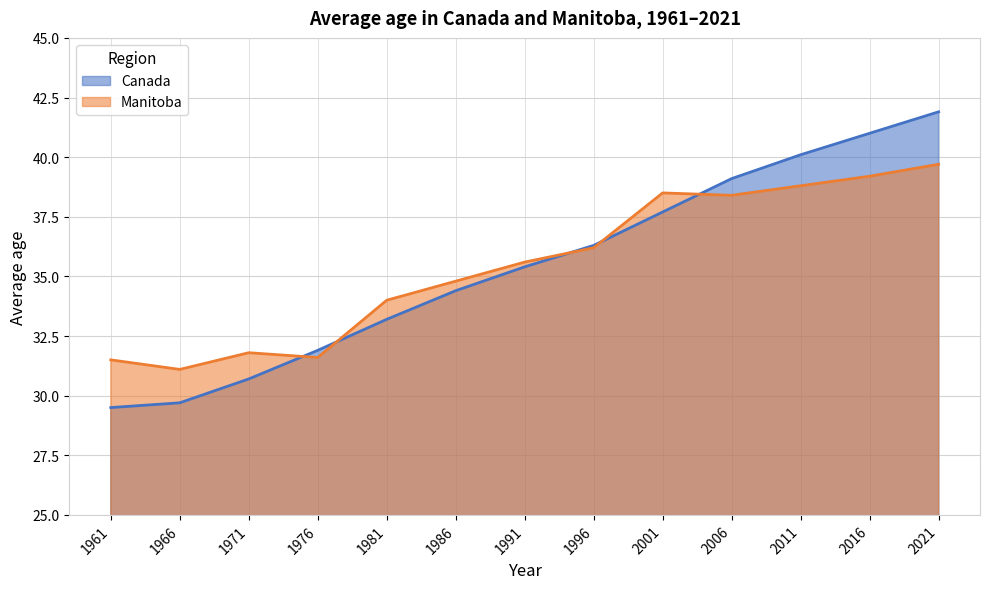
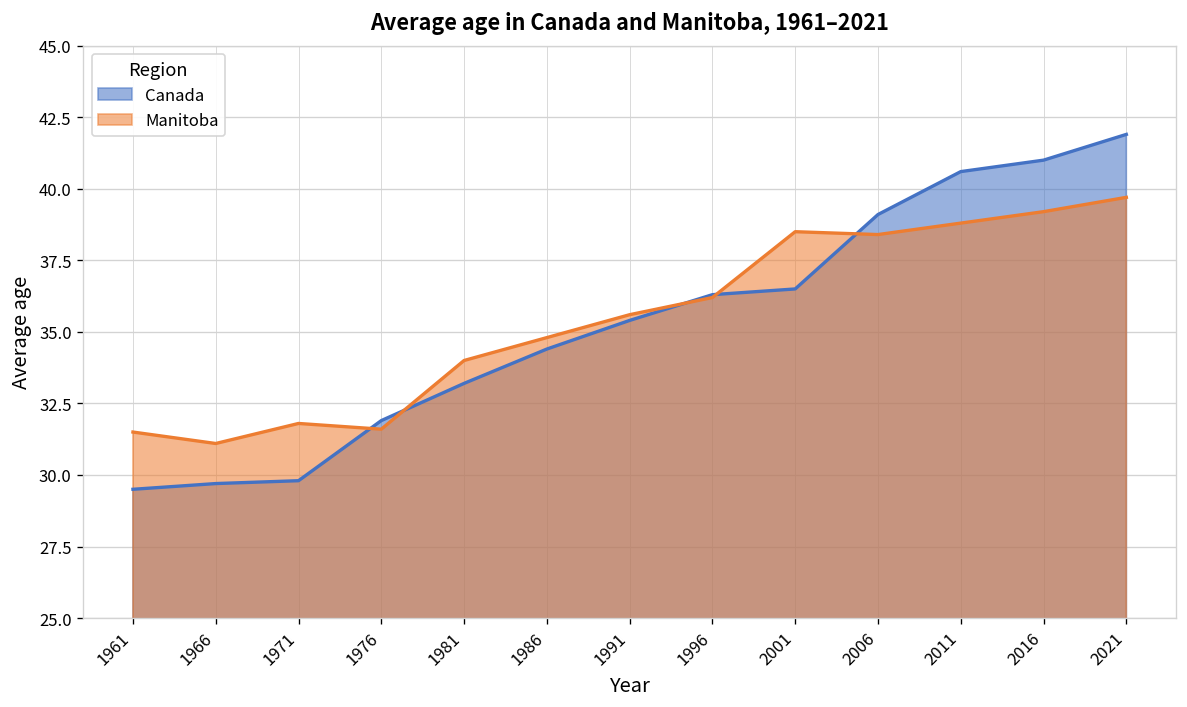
  {
    "Canada": {
      "1961": 29.5,
      "1966": 29.7,
-     "1971": 30.7,
+     "1971": 29.8,
      "1976": 31.9,
      "1981": 33.2,
      "1986": 34.4,
      "1991": 35.4,
-     "2001": 37.7,
+     "2001": 36.5,
      "2006": 39.1,
-     "2011": 40.1,
+     "2011": 40.6,
      "2016": 41.0,
      "2021": 41.9
    },
    "Manitoba": {
      "1961": 31.5,
      "1966": 31.1,
      "1971": 31.8,
      "1976": 31.6,
      "1981": 34.0,
      "1986": 34.8,
      "1991": 35.6,
      "2001": 38.5,
      "2006": 38.4,
      "2011": 38.8,
      "2016": 39.2,
      "2021": 39.7
    }
  }
